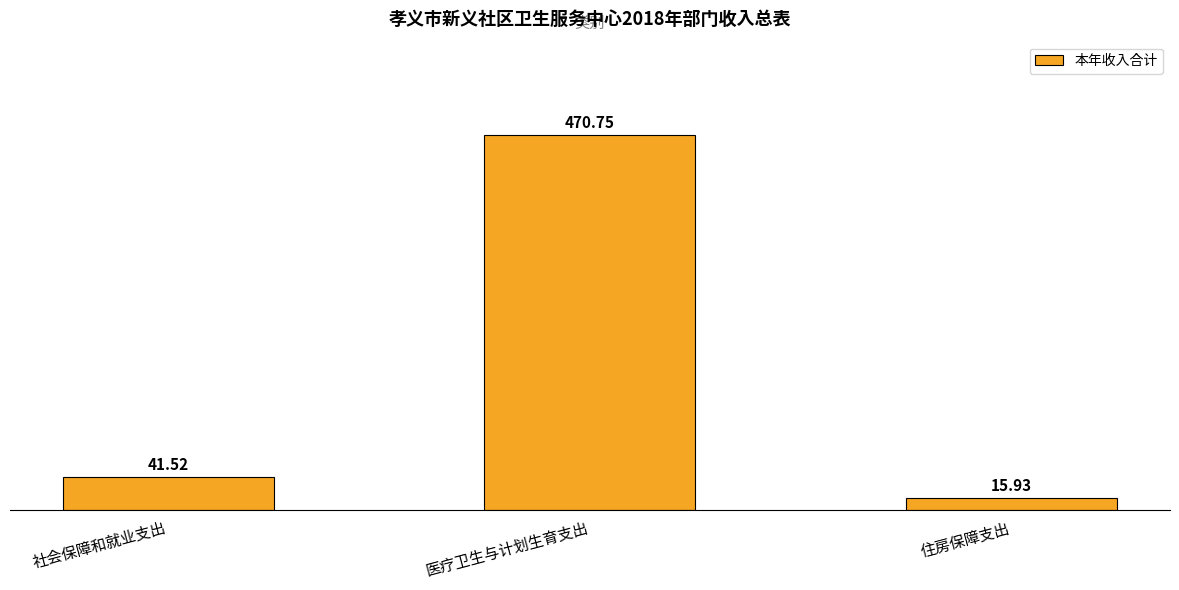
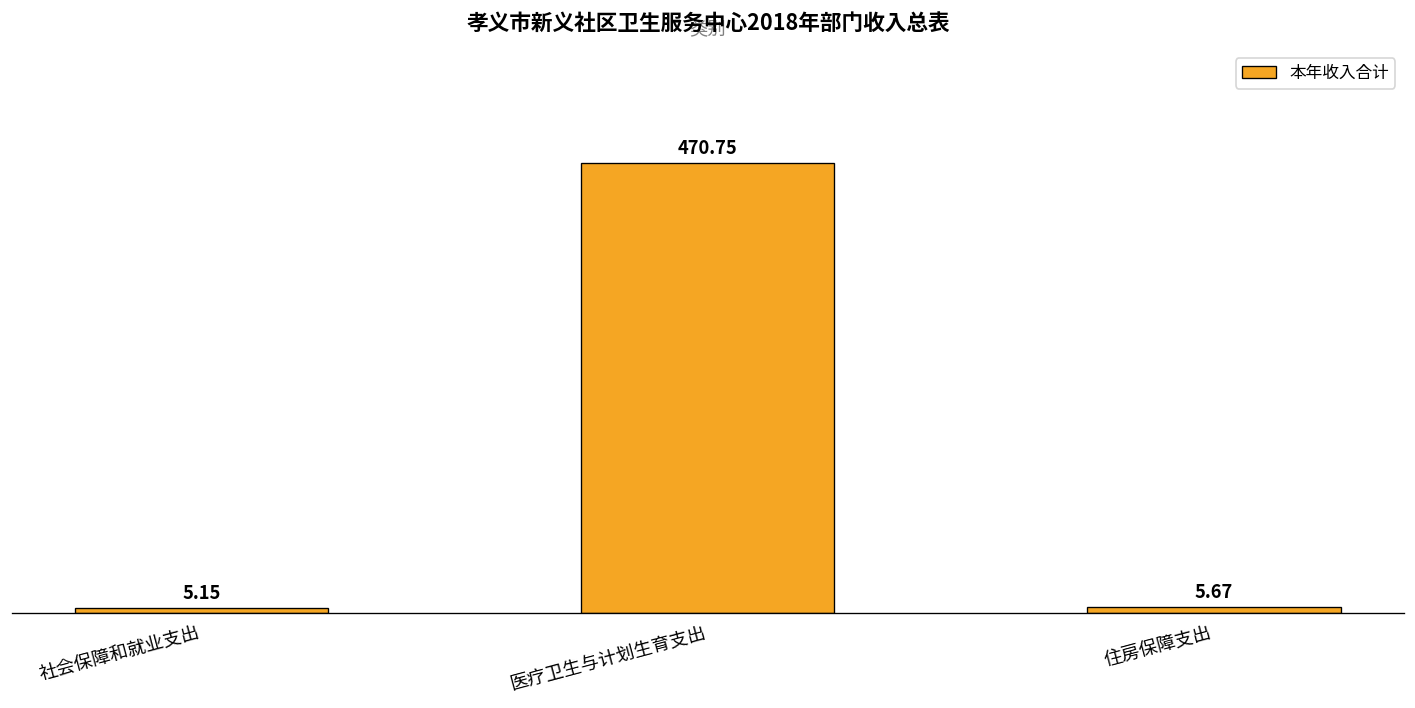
  {
-   "社会保障和就业支出": 41.52,
+   "社会保障和就业支出": 5.15,
    "医疗卫生与计划生育支出": 470.75,
-   "住房保障支出": 15.93
+   "住房保障支出": 5.67
  }
